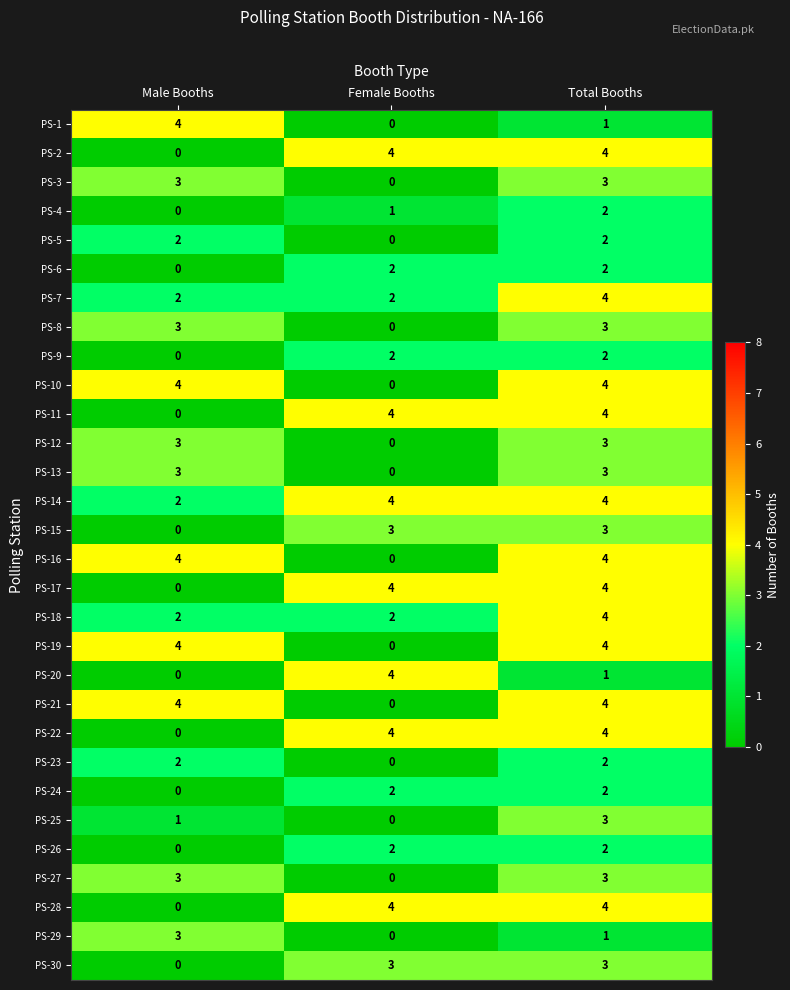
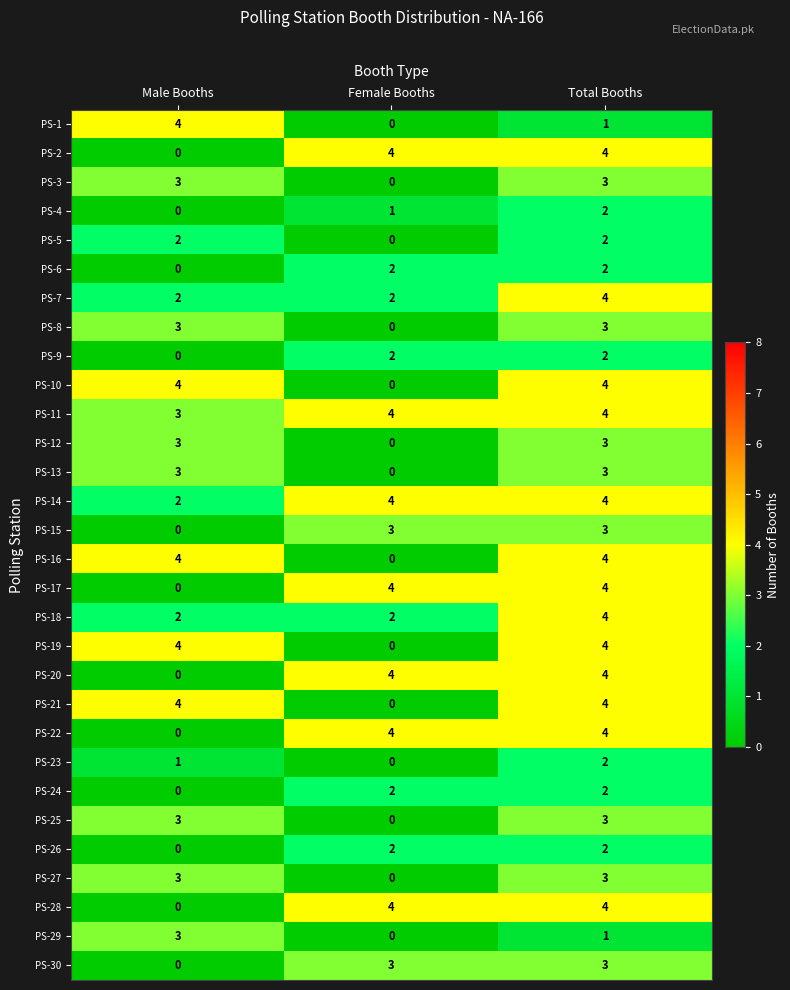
  {
    "PS-1": {
      "Male Booths": 4,
      "Female Booths": 0,
      "Total Booths": 1
    },
    "PS-2": {
      "Male Booths": 0,
      "Female Booths": 4,
      "Total Booths": 4
    },
    "PS-3": {
      "Male Booths": 3,
      "Female Booths": 0,
      "Total Booths": 3
    },
    "PS-4": {
      "Male Booths": 0,
      "Female Booths": 1,
      "Total Booths": 2
    },
    "PS-5": {
      "Male Booths": 2,
      "Female Booths": 0,
      "Total Booths": 2
    },
    "PS-6": {
      "Male Booths": 0,
      "Female Booths": 2,
      "Total Booths": 2
    },
    "PS-7": {
      "Male Booths": 2,
      "Female Booths": 2,
      "Total Booths": 4
    },
    "PS-8": {
      "Male Booths": 3,
      "Female Booths": 0,
      "Total Booths": 3
    },
    "PS-9": {
      "Male Booths": 0,
      "Female Booths": 2,
      "Total Booths": 2
    },
    "PS-10": {
      "Male Booths": 4,
      "Female Booths": 0,
      "Total Booths": 4
    },
    "PS-11": {
-     "Male Booths": 0,
+     "Male Booths": 3,
      "Female Booths": 4,
      "Total Booths": 4
    },
    "PS-12": {
      "Male Booths": 3,
      "Female Booths": 0,
      "Total Booths": 3
    },
    "PS-13": {
      "Male Booths": 3,
      "Female Booths": 0,
      "Total Booths": 3
    },
    "PS-14": {
      "Male Booths": 2,
      "Female Booths": 4,
      "Total Booths": 4
    },
    "PS-15": {
      "Male Booths": 0,
      "Female Booths": 3,
      "Total Booths": 3
    },
    "PS-16": {
      "Male Booths": 4,
      "Female Booths": 0,
      "Total Booths": 4
    },
    "PS-17": {
      "Male Booths": 0,
      "Female Booths": 4,
      "Total Booths": 4
    },
    "PS-18": {
      "Male Booths": 2,
      "Female Booths": 2,
      "Total Booths": 4
    },
    "PS-19": {
      "Male Booths": 4,
      "Female Booths": 0,
      "Total Booths": 4
    },
    "PS-20": {
      "Male Booths": 0,
      "Female Booths": 4,
-     "Total Booths": 1
+     "Total Booths": 4
    },
    "PS-21": {
      "Male Booths": 4,
      "Female Booths": 0,
      "Total Booths": 4
    },
    "PS-22": {
      "Male Booths": 0,
      "Female Booths": 4,
      "Total Booths": 4
    },
    "PS-23": {
-     "Male Booths": 2,
+     "Male Booths": 1,
      "Female Booths": 0,
      "Total Booths": 2
    },
    "PS-24": {
      "Male Booths": 0,
      "Female Booths": 2,
      "Total Booths": 2
    },
    "PS-25": {
-     "Male Booths": 1,
+     "Male Booths": 3,
      "Female Booths": 0,
      "Total Booths": 3
    },
    "PS-26": {
      "Male Booths": 0,
      "Female Booths": 2,
      "Total Booths": 2
    },
    "PS-27": {
      "Male Booths": 3,
      "Female Booths": 0,
      "Total Booths": 3
    },
    "PS-28": {
      "Male Booths": 0,
      "Female Booths": 4,
      "Total Booths": 4
    },
    "PS-29": {
      "Male Booths": 3,
      "Female Booths": 0,
      "Total Booths": 1
    },
    "PS-30": {
      "Male Booths": 0,
      "Female Booths": 3,
      "Total Booths": 3
    }
  }
